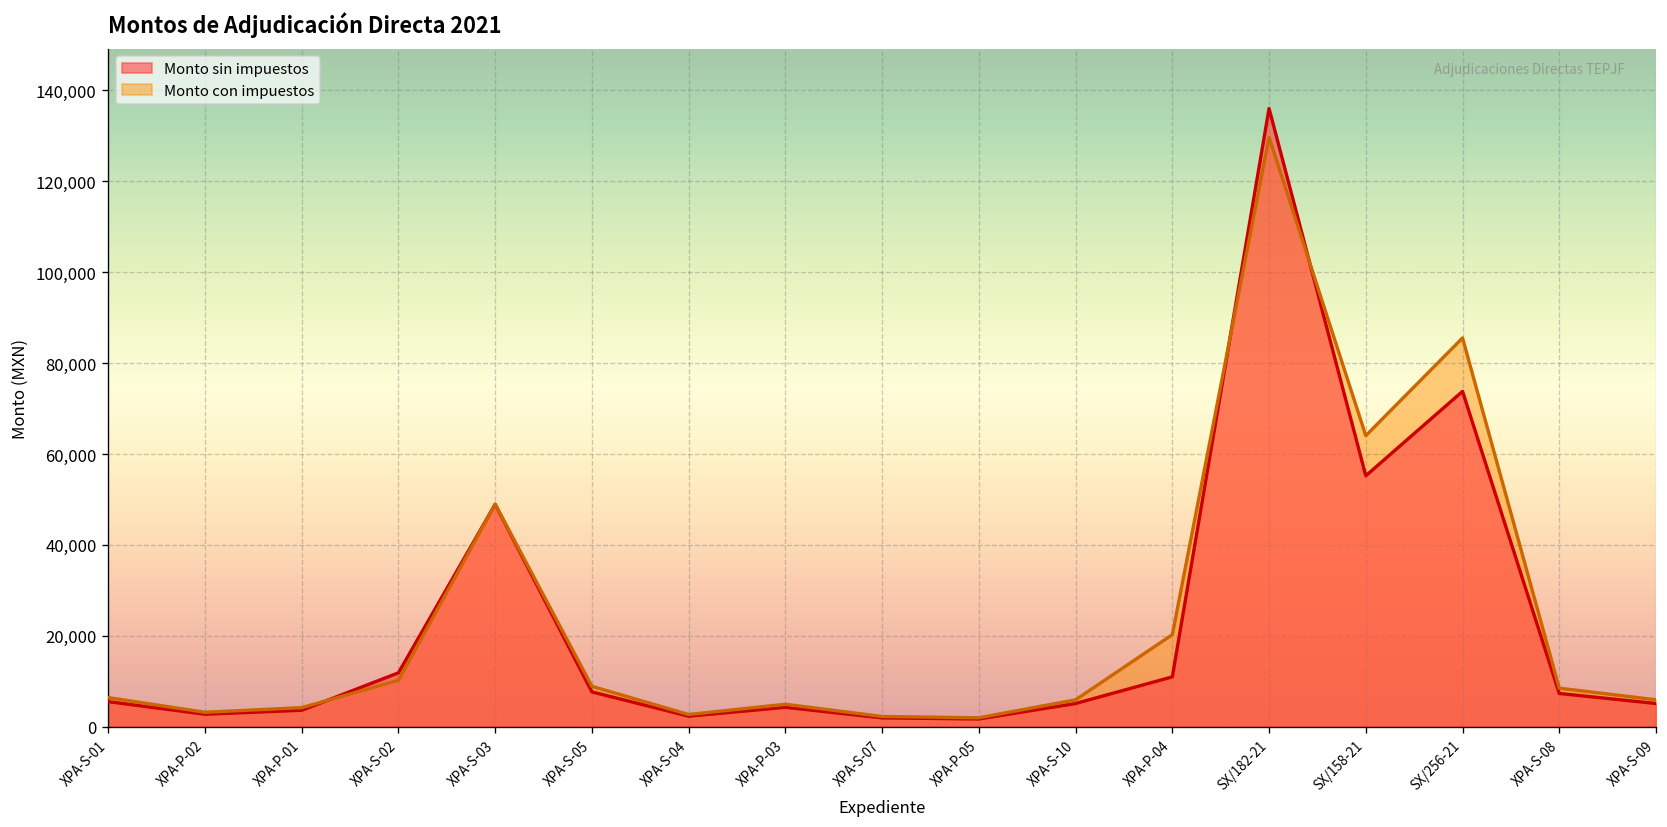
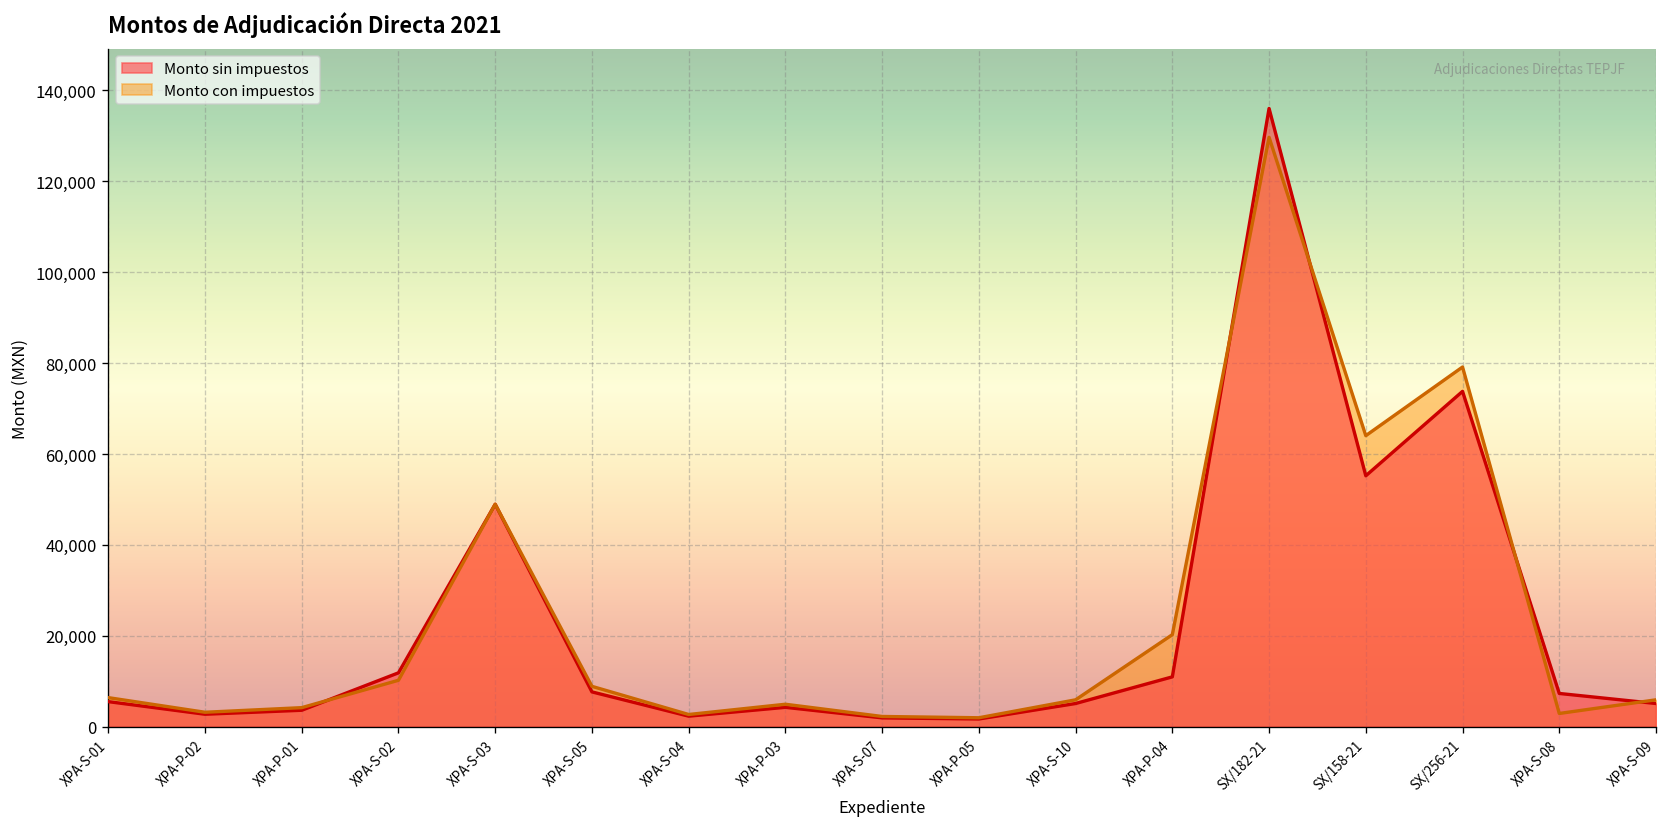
  {
    "Monto sin impuestos": {
      "XPA-S-01": "6,000",
      "XPA-S-02": "12,000",
      "XPA-S-05": "8,000",
      "XPA-P-03": "4,000",
      "XPA-S-10": "5,000",
      "XPA-P-04": "11,000",
      "SX/182-21": "136,000",
      "SX/158-21": "55,000",
      "SX/256-21": "74,000",
      "XPA-S-08": "7,000",
      "XPA-S-09": "5,000"
    },
    "Monto con impuestos": {
      "XPA-S-01": "6,000",
      "XPA-S-02": "10,000",
      "XPA-S-05": "9,000",
      "XPA-P-03": "5,000",
      "XPA-S-10": "6,000",
      "XPA-P-04": "20,000",
      "SX/182-21": "130,000",
      "SX/158-21": "64,000",
-     "SX/256-21": "86,000",
-     "XPA-S-08": "8,000",
+     "SX/256-21": "79,000",
+     "XPA-S-08": "3,000",
      "XPA-S-09": "6,000"
    }
  }
